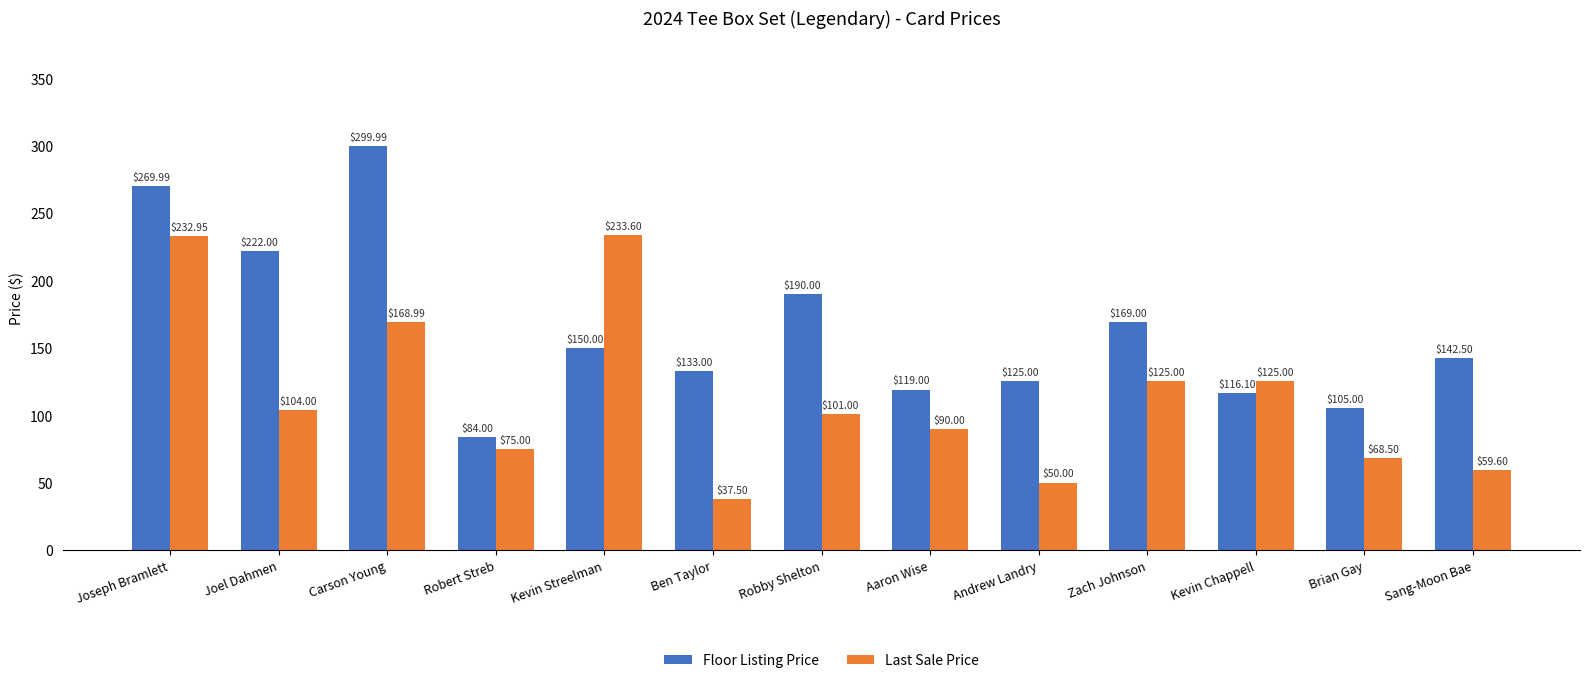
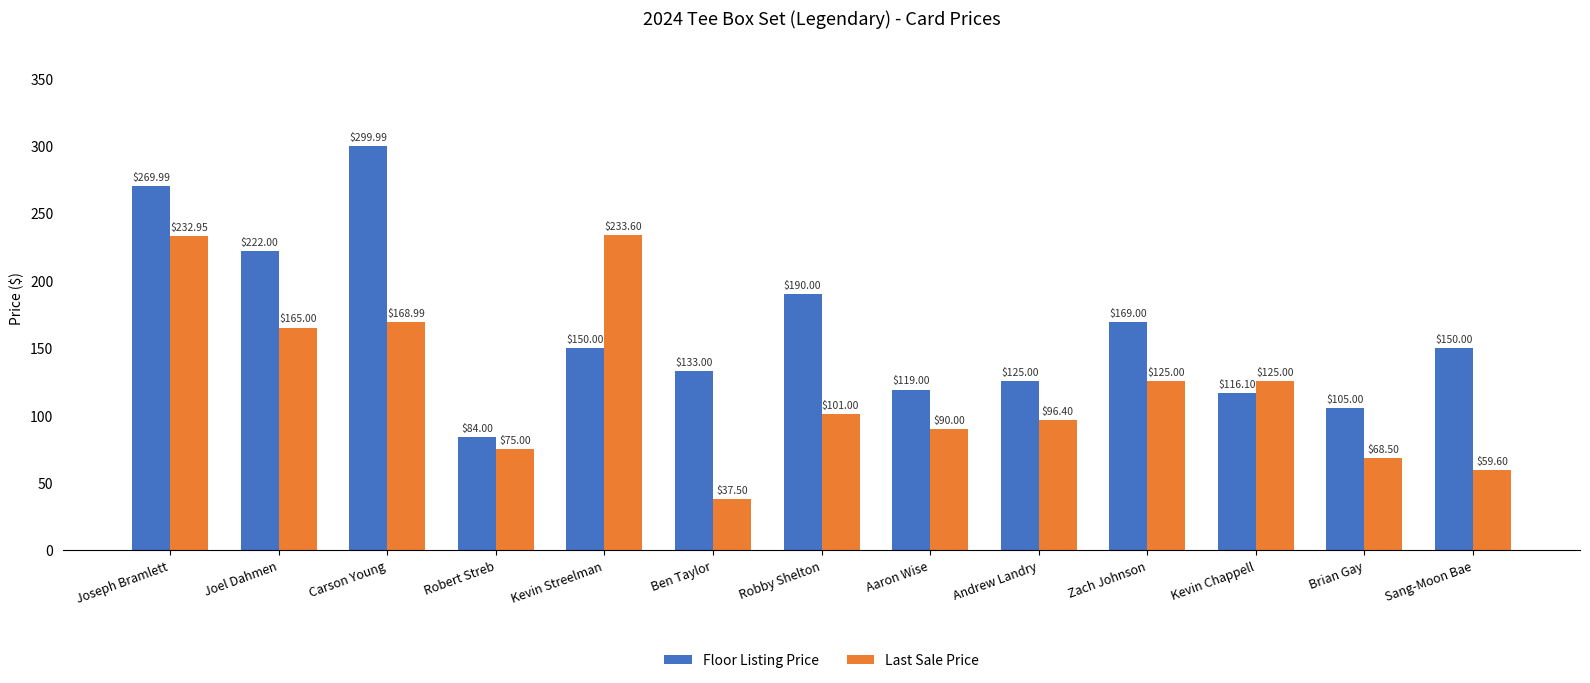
  {
    "Floor Listing Price": {
      "Joseph Bramlett": "$269.99",
      "Joel Dahmen": "$222.00",
      "Carson Young": "$299.99",
      "Robert Streb": "$84.00",
      "Kevin Streelman": "$150.00",
      "Ben Taylor": "$133.00",
      "Robby Shelton": "$190.00",
      "Aaron Wise": "$119.00",
      "Andrew Landry": "$125.00",
      "Zach Johnson": "$169.00",
      "Kevin Chappell": "$116.10",
      "Brian Gay": "$105.00",
-     "Sang-Moon Bae": "$142.50"
+     "Sang-Moon Bae": "$150.00"
    },
    "Last Sale Price": {
      "Joseph Bramlett": "$232.95",
-     "Joel Dahmen": "$104.00",
+     "Joel Dahmen": "$165.00",
      "Carson Young": "$168.99",
      "Robert Streb": "$75.00",
      "Kevin Streelman": "$233.60",
      "Ben Taylor": "$37.50",
      "Robby Shelton": "$101.00",
      "Aaron Wise": "$90.00",
-     "Andrew Landry": "$50.00",
+     "Andrew Landry": "$96.40",
      "Zach Johnson": "$125.00",
      "Kevin Chappell": "$125.00",
      "Brian Gay": "$68.50",
      "Sang-Moon Bae": "$59.60"
    }
  }
